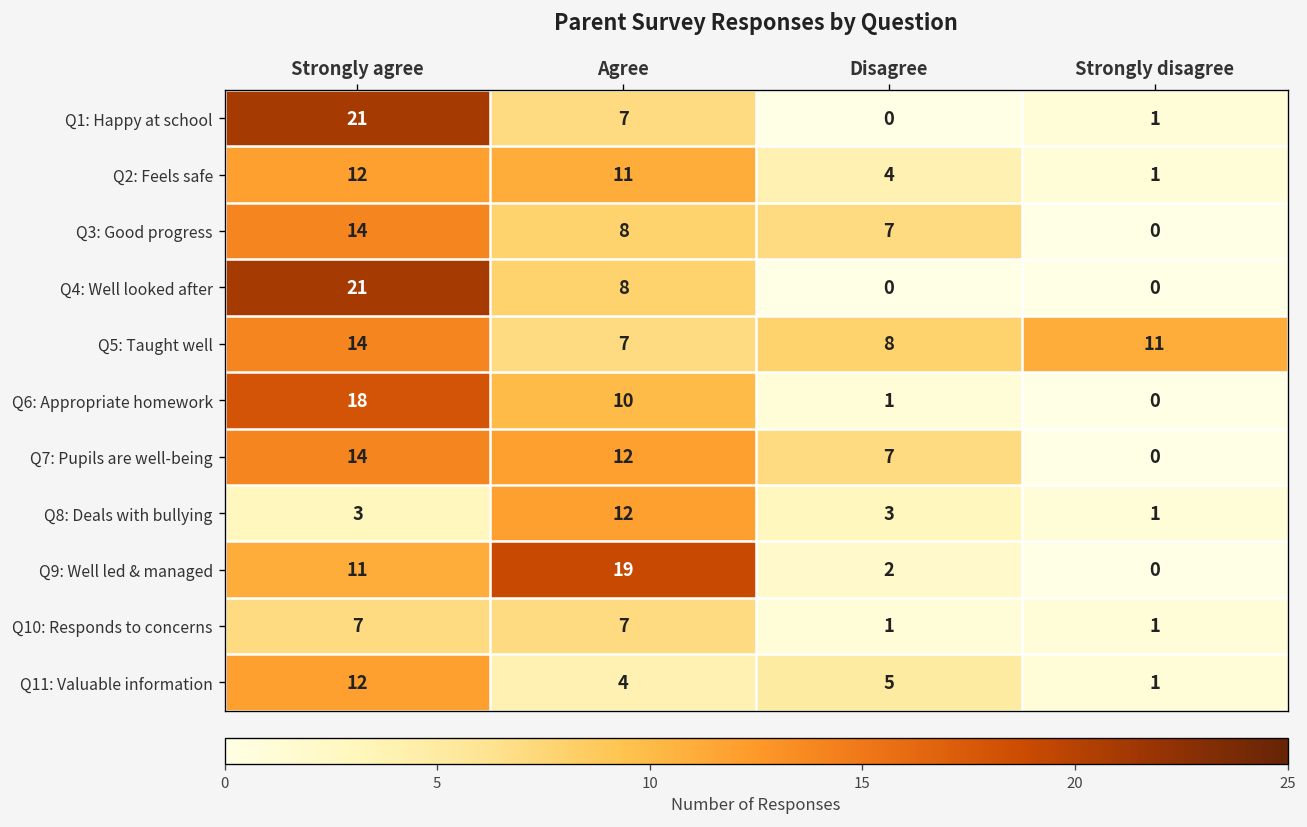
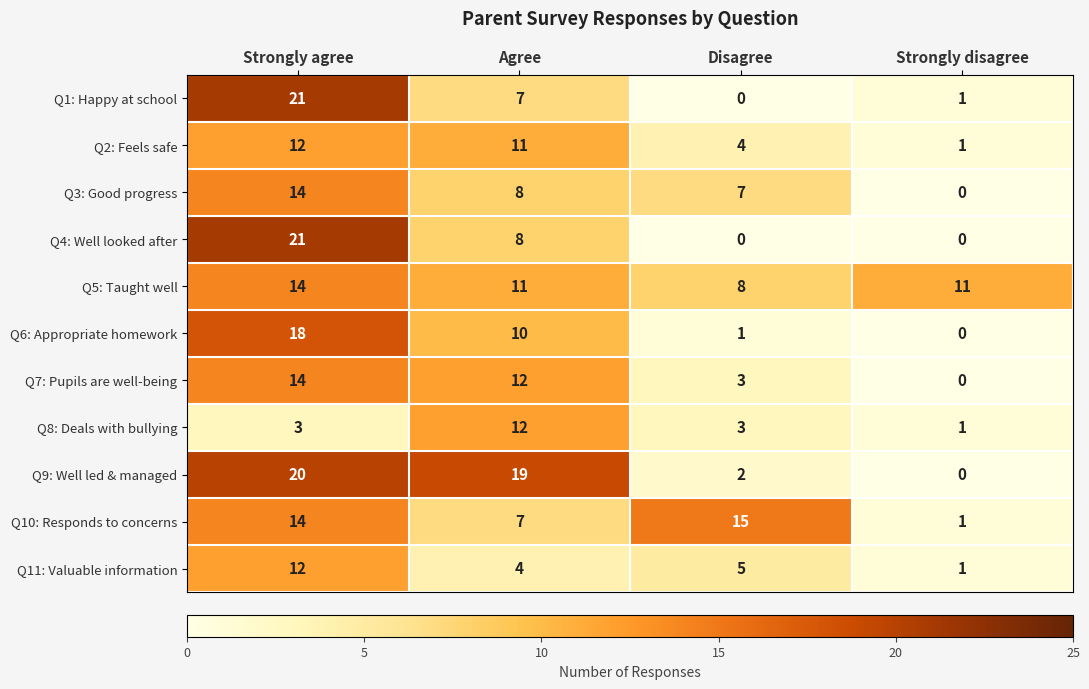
  {
    "Q1: Happy at school": {
      "Strongly agree": 21,
      "Agree": 7,
      "Disagree": 0,
      "Strongly disagree": 1
    },
    "Q2: Feels safe": {
      "Strongly agree": 12,
      "Agree": 11,
      "Disagree": 4,
      "Strongly disagree": 1
    },
    "Q3: Good progress": {
      "Strongly agree": 14,
      "Agree": 8,
      "Disagree": 7,
      "Strongly disagree": 0
    },
    "Q4: Well looked after": {
      "Strongly agree": 21,
      "Agree": 8,
      "Disagree": 0,
      "Strongly disagree": 0
    },
    "Q5: Taught well": {
      "Strongly agree": 14,
-     "Agree": 7,
+     "Agree": 11,
      "Disagree": 8,
      "Strongly disagree": 11
    },
    "Q6: Appropriate homework": {
      "Strongly agree": 18,
      "Agree": 10,
      "Disagree": 1,
      "Strongly disagree": 0
    },
    "Q7: Pupils are well-being": {
      "Strongly agree": 14,
      "Agree": 12,
-     "Disagree": 7,
+     "Disagree": 3,
      "Strongly disagree": 0
    },
    "Q8: Deals with bullying": {
      "Strongly agree": 3,
      "Agree": 12,
      "Disagree": 3,
      "Strongly disagree": 1
    },
    "Q9: Well led & managed": {
-     "Strongly agree": 11,
+     "Strongly agree": 20,
      "Agree": 19,
      "Disagree": 2,
      "Strongly disagree": 0
    },
    "Q10: Responds to concerns": {
-     "Strongly agree": 7,
+     "Strongly agree": 14,
      "Agree": 7,
-     "Disagree": 1,
+     "Disagree": 15,
      "Strongly disagree": 1
    },
    "Q11: Valuable information": {
      "Strongly agree": 12,
      "Agree": 4,
      "Disagree": 5,
      "Strongly disagree": 1
    }
  }
